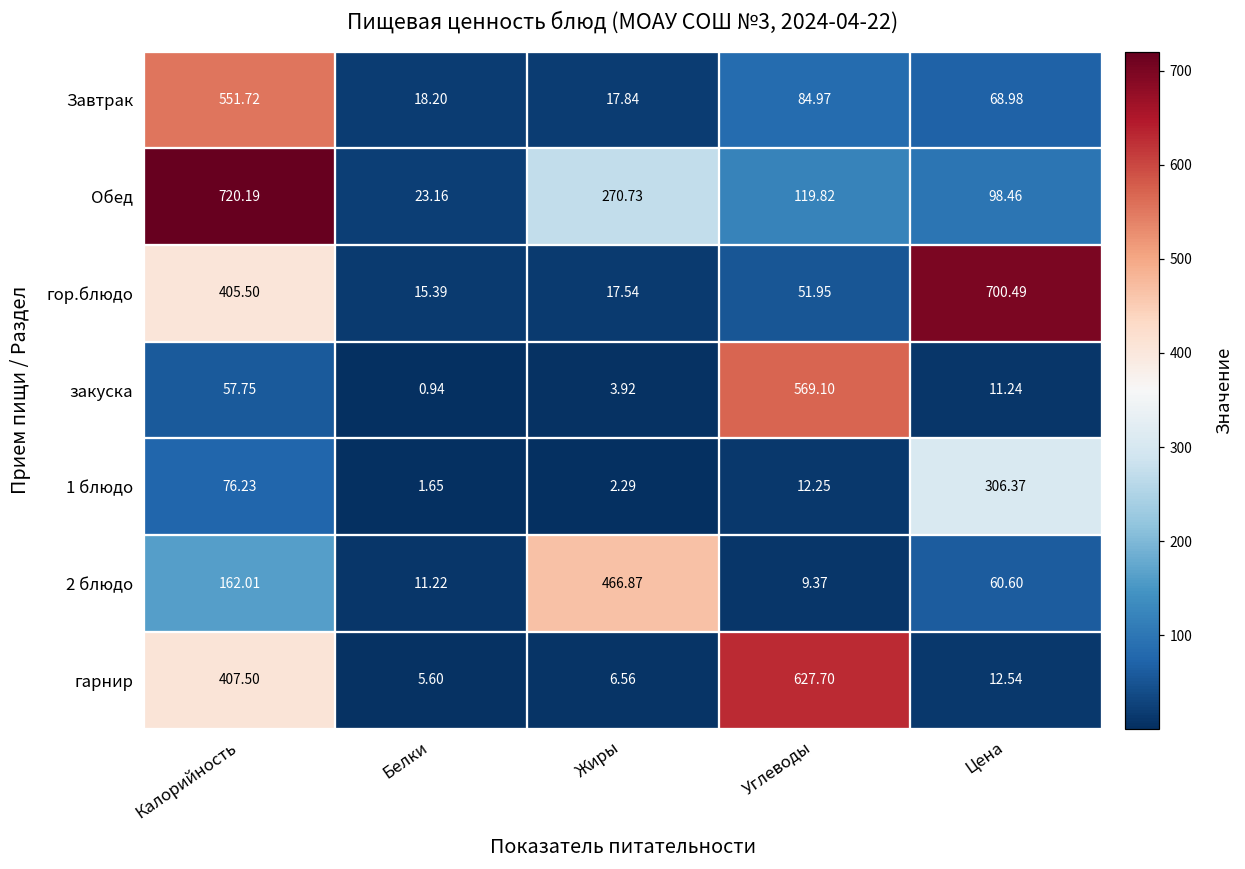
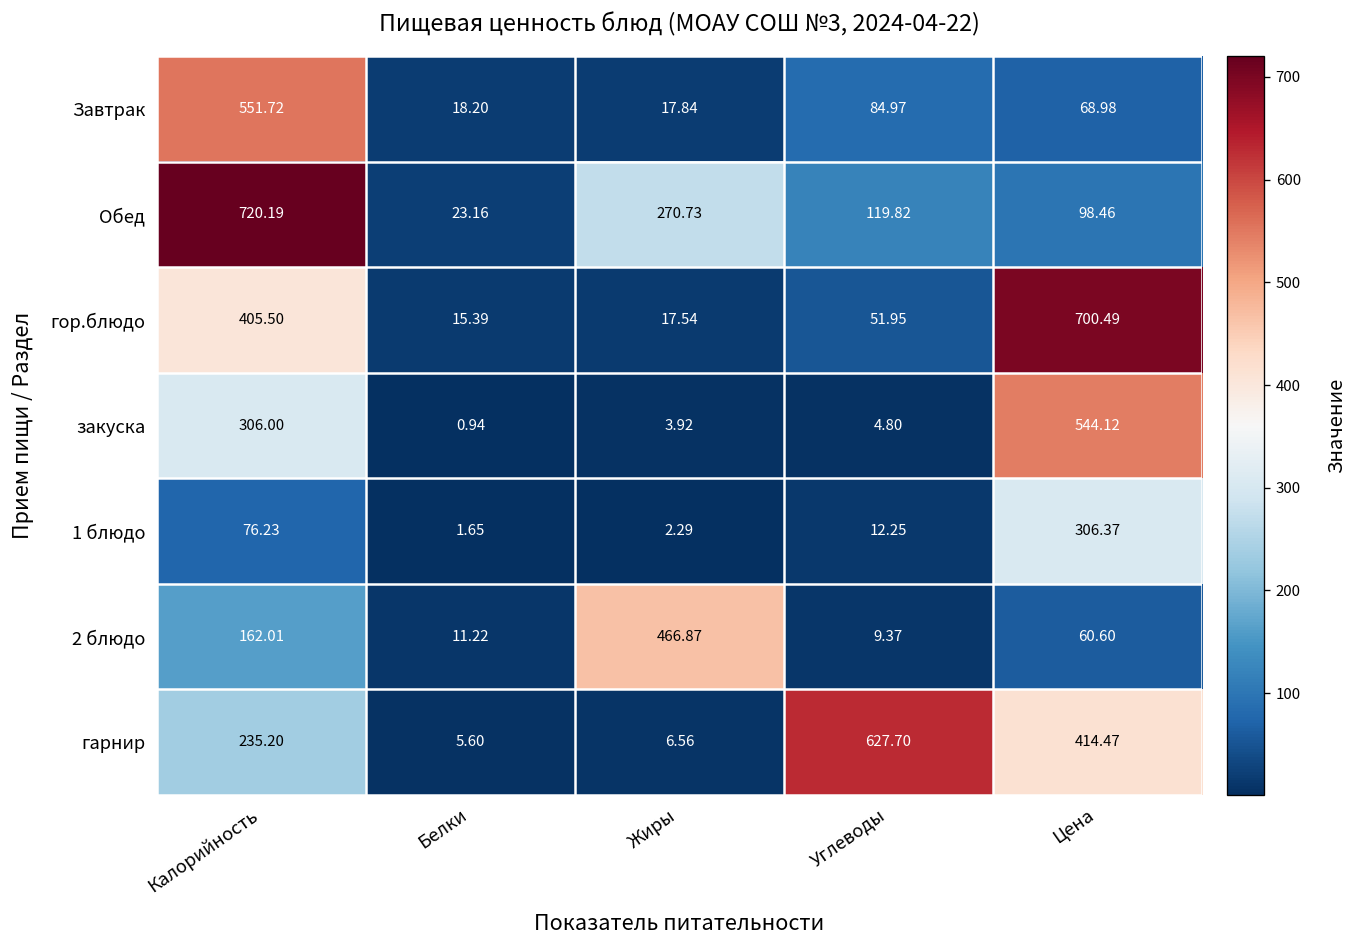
  {
    "Завтрак": {
      "Калорийность": 551.72,
      "Белки": 18.20,
      "Жиры": 17.84,
      "Углеводы": 84.97,
      "Цена": 68.98
    },
    "Обед": {
      "Калорийность": 720.19,
      "Белки": 23.16,
      "Жиры": 270.73,
      "Углеводы": 119.82,
      "Цена": 98.46
    },
    "гор.блюдо": {
      "Калорийность": 405.50,
      "Белки": 15.39,
      "Жиры": 17.54,
      "Углеводы": 51.95,
      "Цена": 700.49
    },
    "закуска": {
-     "Калорийность": 57.75,
+     "Калорийность": 306.00,
      "Белки": 0.94,
      "Жиры": 3.92,
-     "Углеводы": 569.10,
-     "Цена": 11.24
+     "Углеводы": 4.80,
+     "Цена": 544.12
    },
    "1 блюдо": {
      "Калорийность": 76.23,
      "Белки": 1.65,
      "Жиры": 2.29,
      "Углеводы": 12.25,
      "Цена": 306.37
    },
    "2 блюдо": {
      "Калорийность": 162.01,
      "Белки": 11.22,
      "Жиры": 466.87,
      "Углеводы": 9.37,
      "Цена": 60.60
    },
    "гарнир": {
-     "Калорийность": 407.50,
+     "Калорийность": 235.20,
      "Белки": 5.60,
      "Жиры": 6.56,
      "Углеводы": 627.70,
-     "Цена": 12.54
+     "Цена": 414.47
    }
  }
